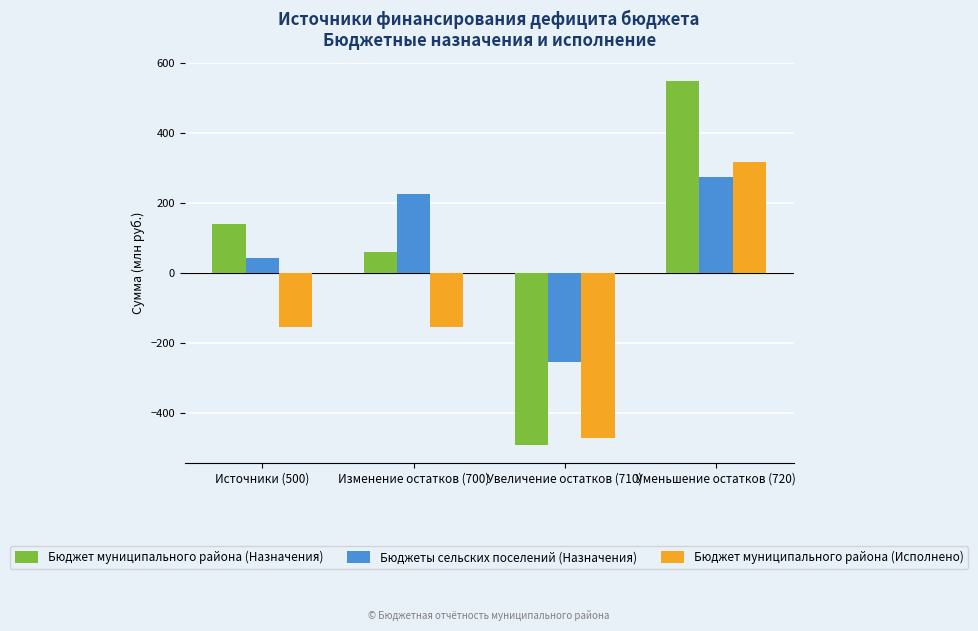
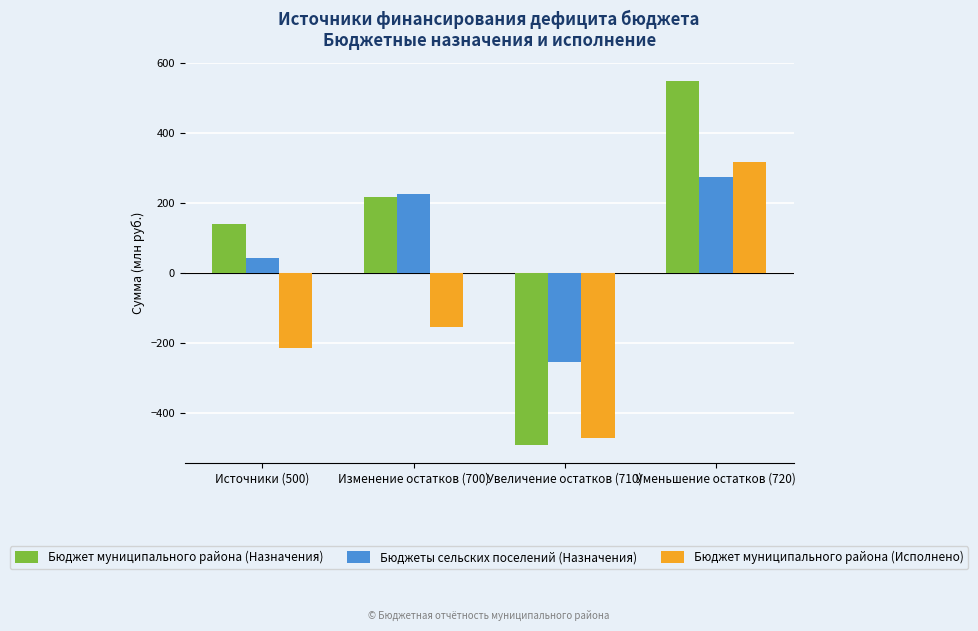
  {
    "Бюджет муниципального района (Назначения)": {
      "Источники (500)": 140,
-     "Изменение остатков (700)": 60,
+     "Изменение остатков (700)": 220,
      "Увеличение остатков (710)": -490,
      "Уменьшение остатков (720)": 550
    },
    "Бюджеты сельских поселений (Назначения)": {
      "Источники (500)": 40,
      "Изменение остатков (700)": 230,
      "Увеличение остатков (710)": -250,
      "Уменьшение остатков (720)": 280
    },
    "Бюджет муниципального района (Исполнено)": {
-     "Источники (500)": -150,
+     "Источники (500)": -210,
      "Изменение остатков (700)": -150,
      "Увеличение остатков (710)": -470,
      "Уменьшение остатков (720)": 320
    }
  }
